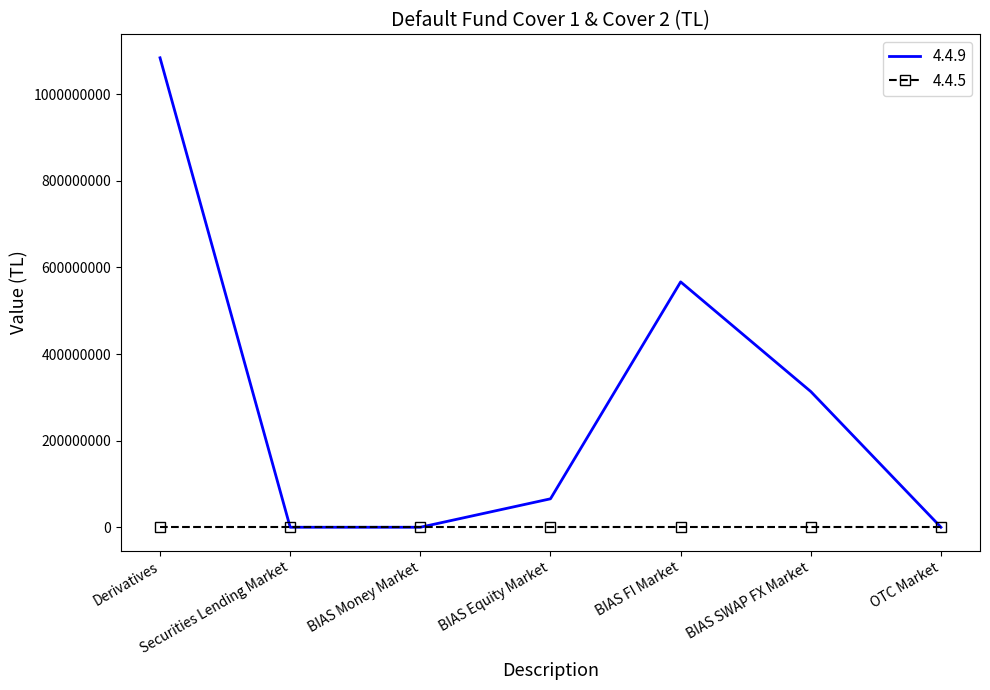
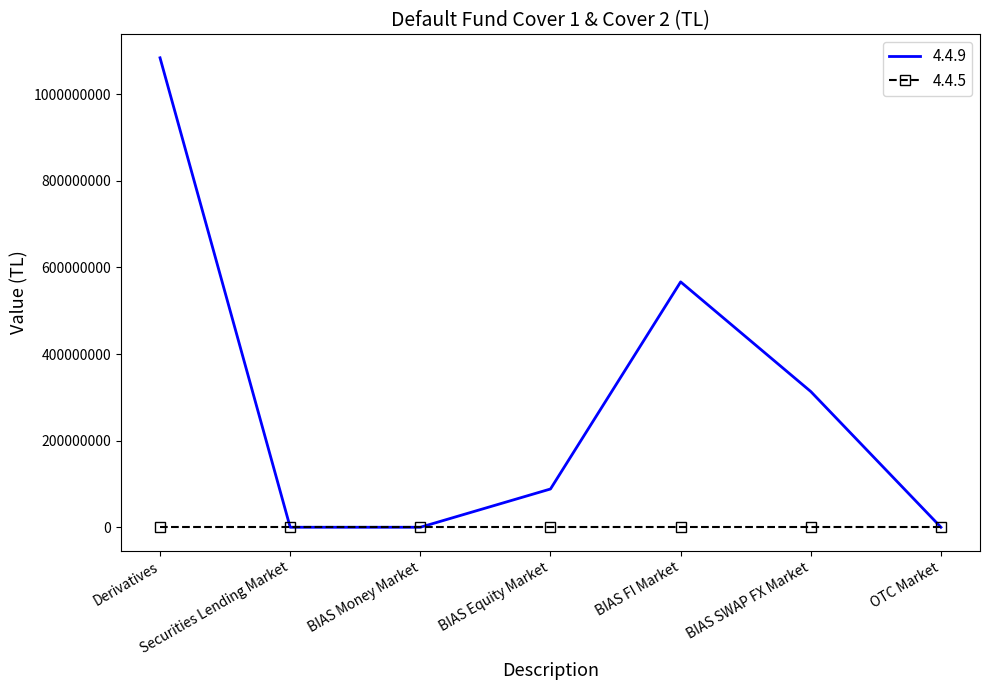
  {
    "4.4.9": {
      "Derivatives": 1080000000,
-     "BIAS Equity Market": 70000000,
+     "BIAS Equity Market": 90000000,
      "BIAS FI Market": 570000000,
      "BIAS SWAP FX Market": 310000000
    },
    "4.4.5": {
      "Derivatives": 0,
      "BIAS Equity Market": 0,
      "BIAS FI Market": 0,
      "BIAS SWAP FX Market": 0
    }
  }
